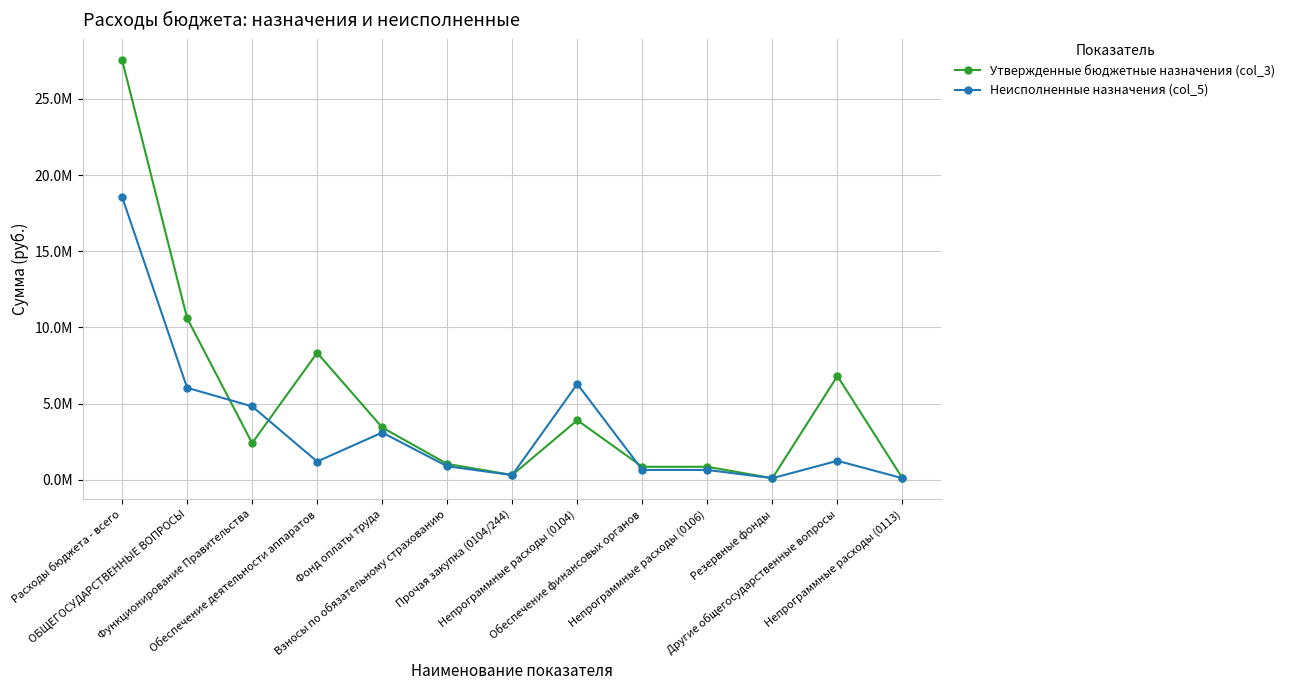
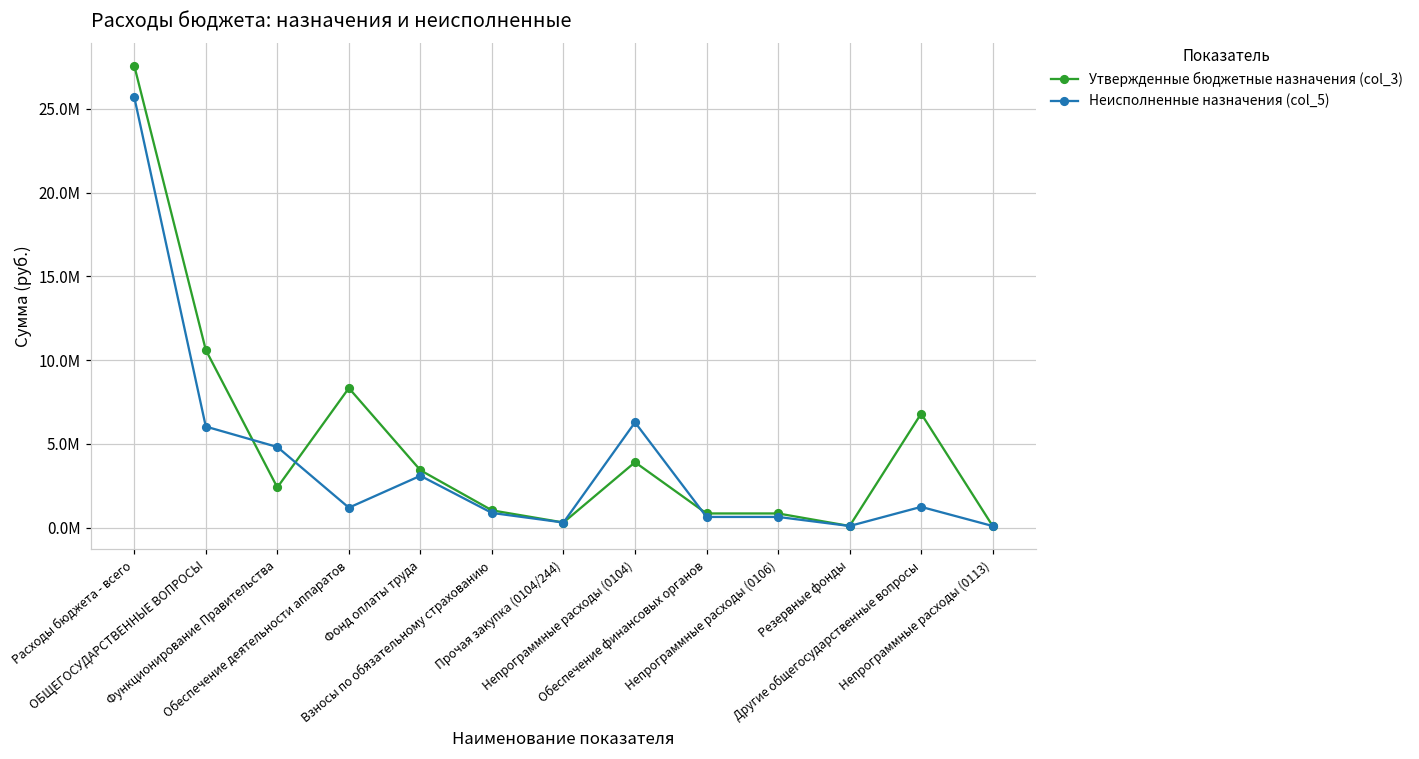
  {
    "Утвержденные бюджетные назначения (col_3)": {
      "Расходы бюджета - всего": 27600000,
      "ОБЩЕГОСУДАРСТВЕННЫЕ ВОПРОСЫ": 10600000,
      "Функционирование Правительства": 2400000,
      "Обеспечение деятельности аппаратов": 8300000,
      "Фонд оплаты труда": 3400000,
      "Непрограммные расходы (0104)": 3900000,
      "Обеспечение финансовых органов": 800000,
      "Непрограммные расходы (0106)": 800000,
      "Другие общегосударственные вопросы": 6800000
    },
    "Неисполненные назначения (col_5)": {
-     "Расходы бюджета - всего": 18600000,
+     "Расходы бюджета - всего": 25700000,
      "ОБЩЕГОСУДАРСТВЕННЫЕ ВОПРОСЫ": 6000000,
      "Функционирование Правительства": 4800000,
      "Обеспечение деятельности аппаратов": 1200000,
      "Фонд оплаты труда": 3100000,
      "Непрограммные расходы (0104)": 6300000,
      "Обеспечение финансовых органов": 600000,
      "Непрограммные расходы (0106)": 600000,
      "Другие общегосударственные вопросы": 1200000
    }
  }
